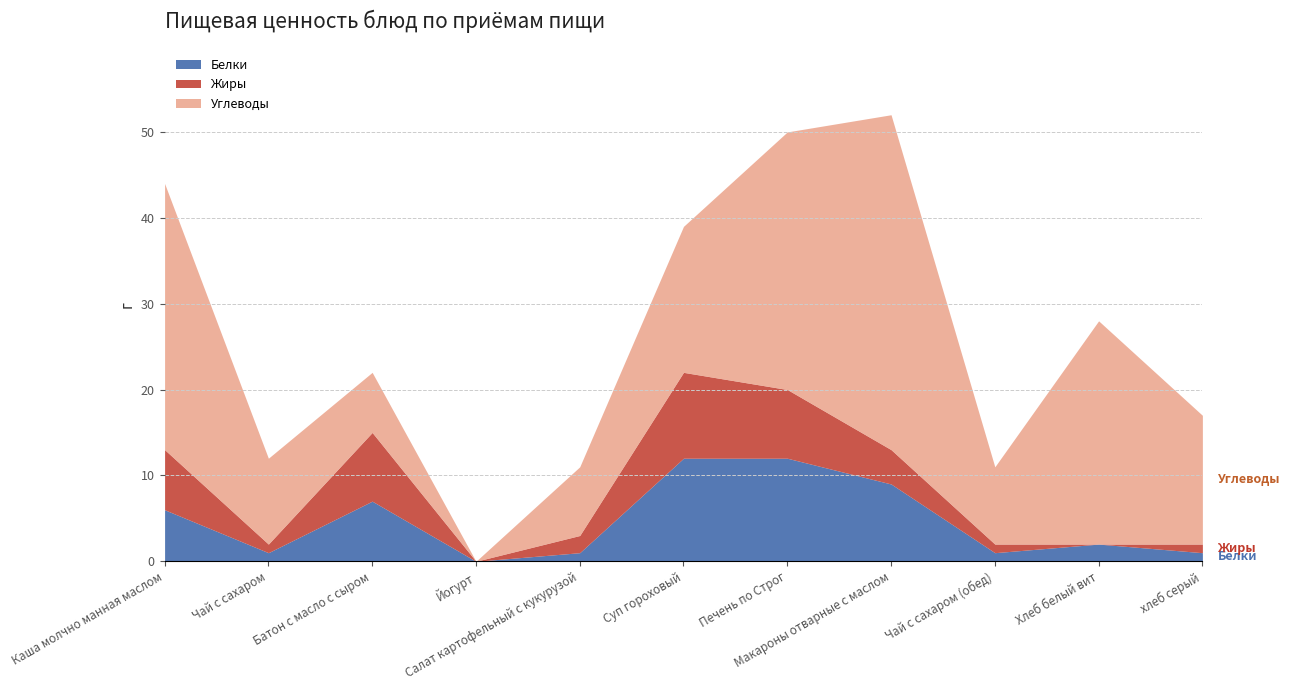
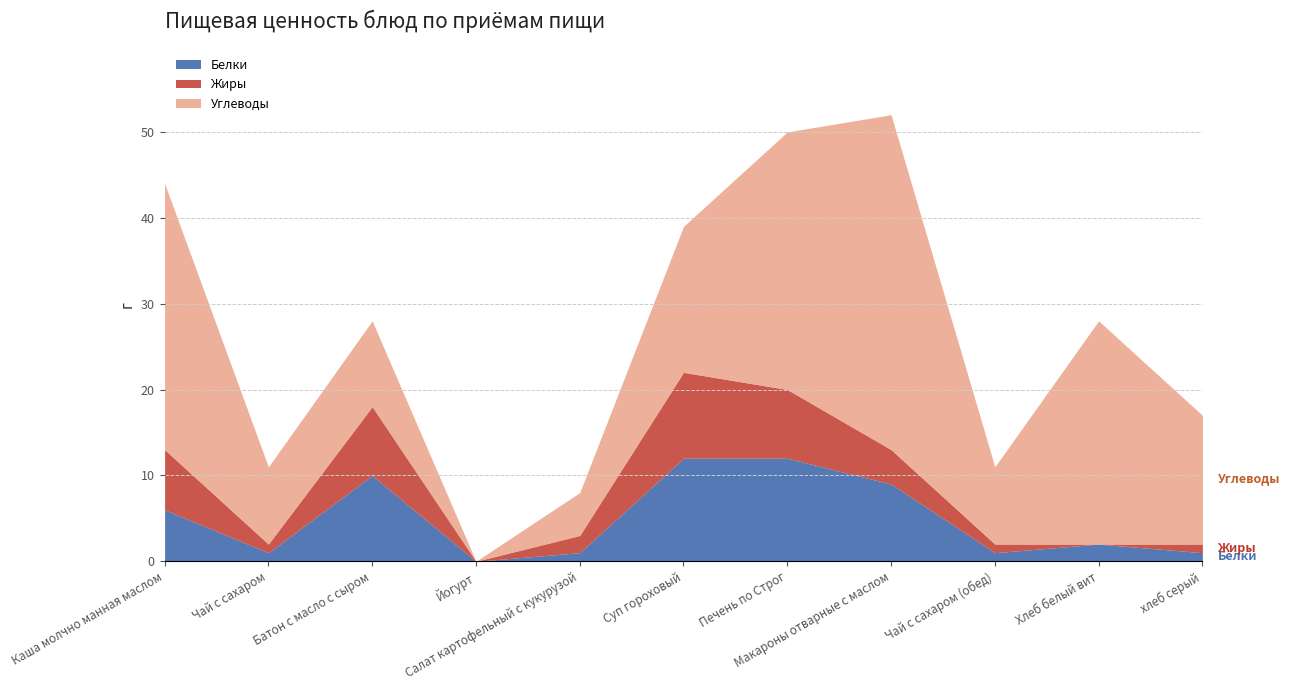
  {
    "Белки": {
      "Каша молчно манная маслом": 6,
      "Чай с сахаром": 1,
-     "Батон с масло с сыром": 7,
+     "Батон с масло с сыром": 10,
      "Салат картофельный с кукурузой": 1,
      "Суп гороховый": 12,
      "Печень по Строг": 12,
      "Макароны отварные с маслом": 9,
      "Чай с сахаром (обед)": 1,
      "хлеб серый": 1
    },
    "Жиры": {
      "Каша молчно манная маслом": 7,
      "Чай с сахаром": 1,
      "Батон с масло с сыром": 8,
      "Салат картофельный с кукурузой": 2,
      "Суп гороховый": 10,
      "Печень по Строг": 8,
      "Макароны отварные с маслом": 4,
      "Чай с сахаром (обед)": 1,
      "хлеб серый": 1
    },
    "Углеводы": {
      "Каша молчно манная маслом": 31,
-     "Чай с сахаром": 10,
-     "Батон с масло с сыром": 7,
-     "Салат картофельный с кукурузой": 8,
+     "Чай с сахаром": 9,
+     "Батон с масло с сыром": 10,
+     "Салат картофельный с кукурузой": 5,
      "Суп гороховый": 17,
      "Печень по Строг": 30,
      "Макароны отварные с маслом": 39,
      "Чай с сахаром (обед)": 9,
      "Хлеб белый вит": 26,
      "хлеб серый": 15
    }
  }
